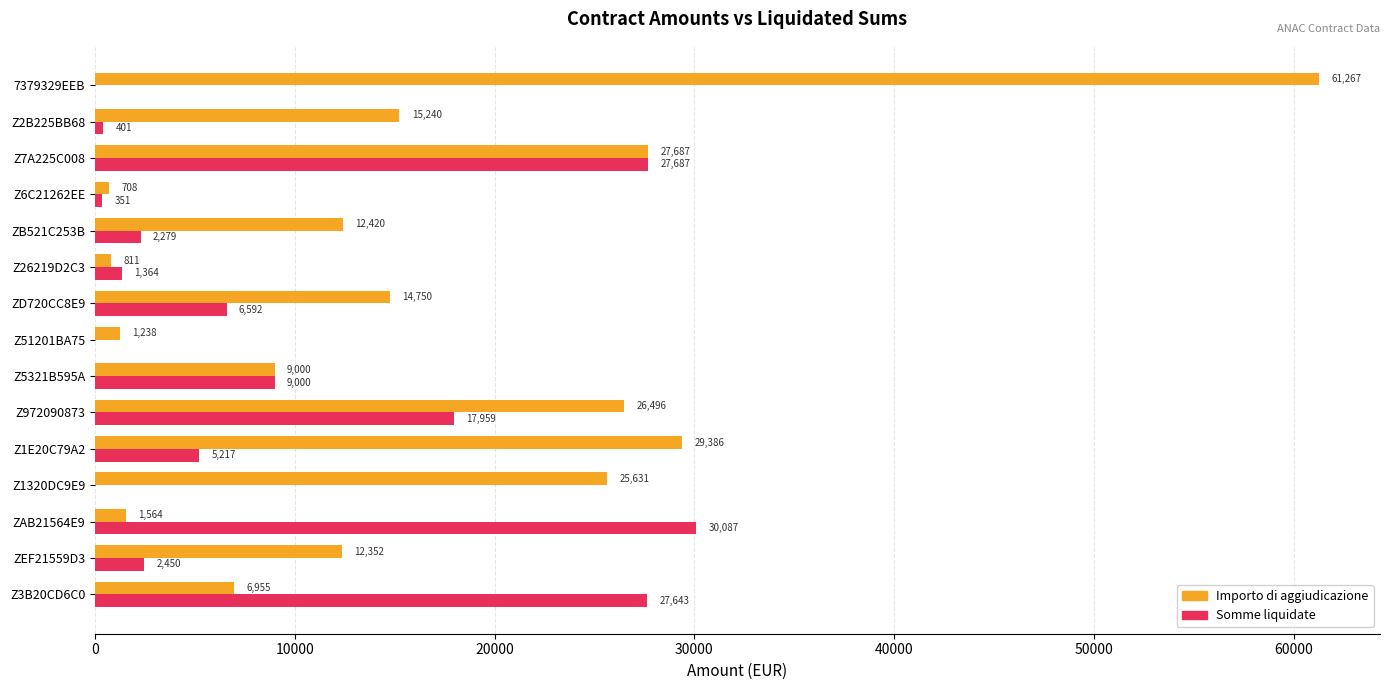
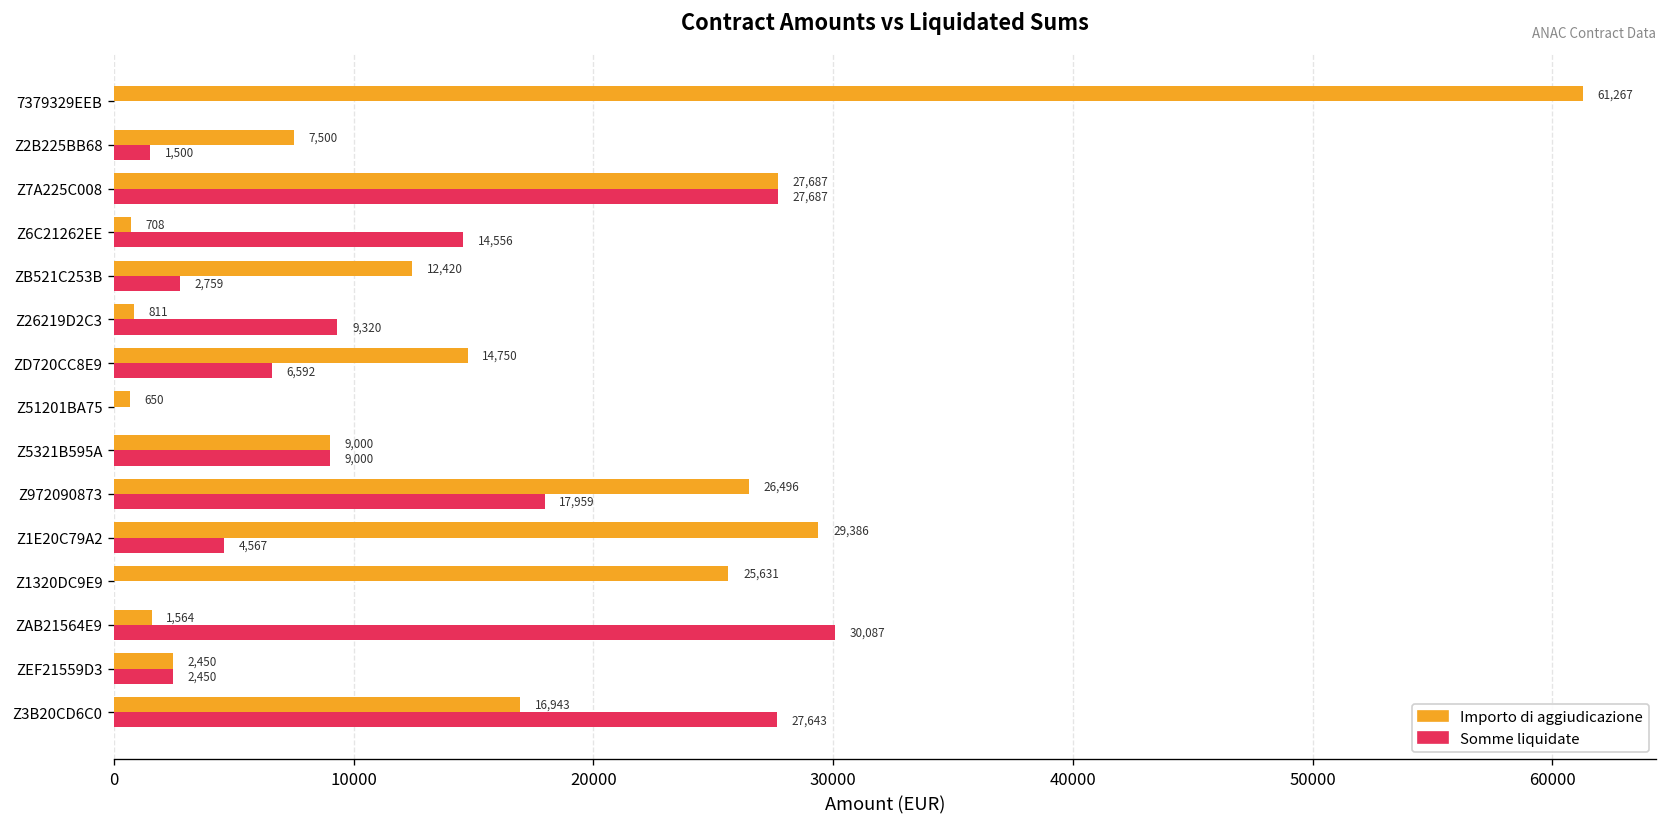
  {
    "Importo di aggiudicazione": {
      "7379329EEB": "61,267",
-     "Z2B225BB68": "15,240",
+     "Z2B225BB68": "7,500",
      "Z7A225C008": "27,687",
      "Z6C21262EE": "708",
      "ZB521C253B": "12,420",
      "Z26219D2C3": "811",
      "ZD720CC8E9": "14,750",
-     "Z51201BA75": "1,238",
+     "Z51201BA75": "650",
      "Z5321B595A": "9,000",
      "Z972090873": "26,496",
      "Z1E20C79A2": "29,386",
      "Z1320DC9E9": "25,631",
      "ZAB21564E9": "1,564",
-     "ZEF21559D3": "12,352",
-     "Z3B20CD6C0": "6,955"
+     "ZEF21559D3": "2,450",
+     "Z3B20CD6C0": "16,943"
    },
    "Somme liquidate": {
-     "Z2B225BB68": "401",
+     "Z2B225BB68": "1,500",
      "Z7A225C008": "27,687",
-     "Z6C21262EE": "351",
-     "ZB521C253B": "2,279",
-     "Z26219D2C3": "1,364",
+     "Z6C21262EE": "14,556",
+     "ZB521C253B": "2,759",
+     "Z26219D2C3": "9,320",
      "ZD720CC8E9": "6,592",
      "Z5321B595A": "9,000",
      "Z972090873": "17,959",
-     "Z1E20C79A2": "5,217",
+     "Z1E20C79A2": "4,567",
      "ZAB21564E9": "30,087",
      "ZEF21559D3": "2,450",
      "Z3B20CD6C0": "27,643"
    }
  }
